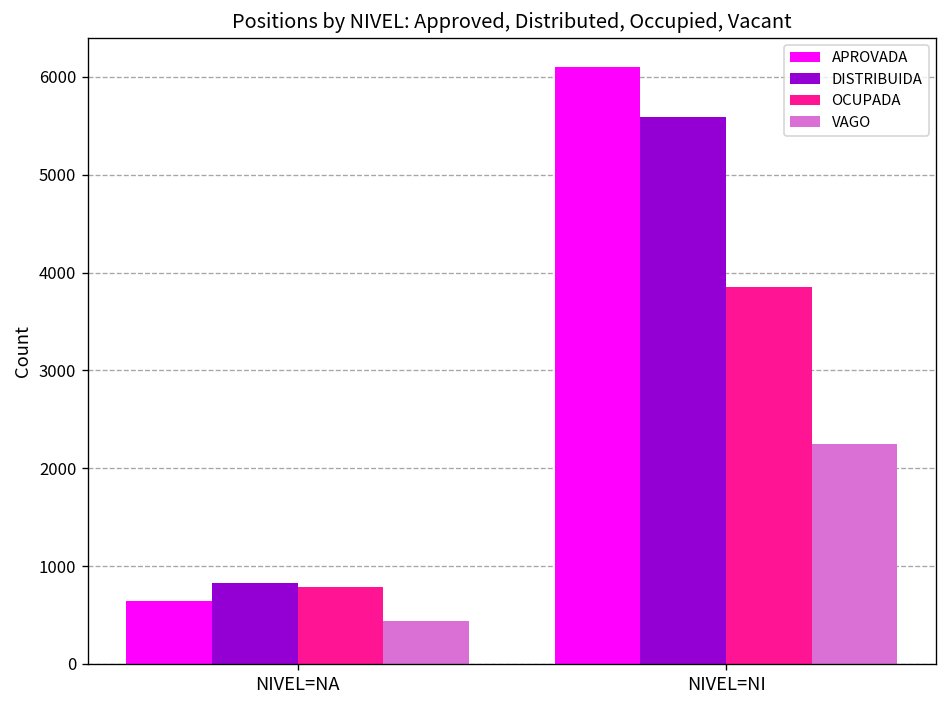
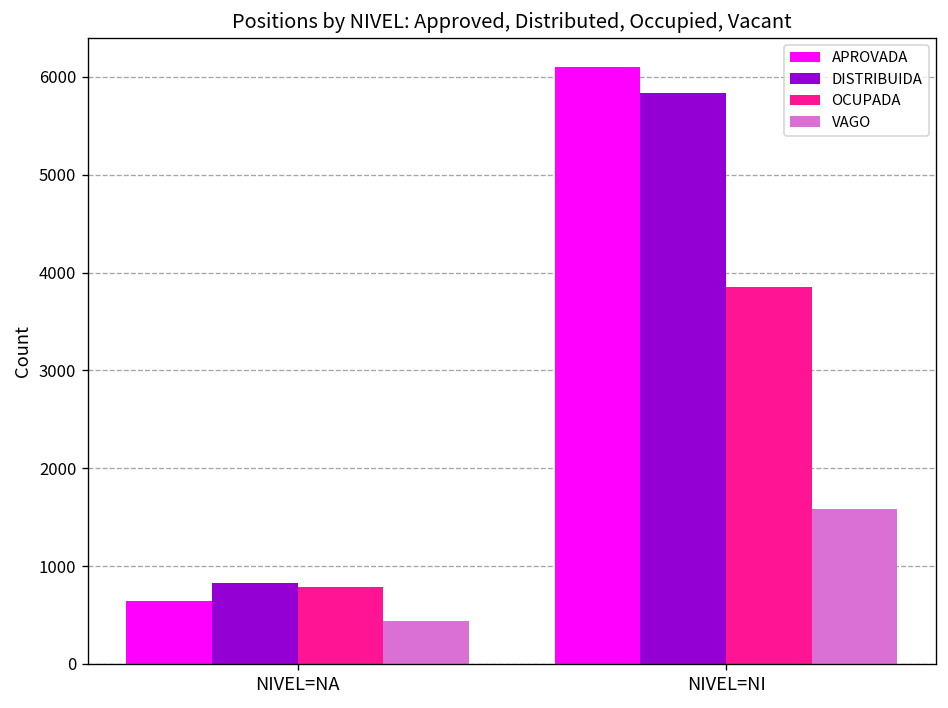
  {
    "APROVADA": {
      "NIVEL=NA": 600,
      "NIVEL=NI": 6100
    },
    "DISTRIBUIDA": {
      "NIVEL=NA": 800,
-     "NIVEL=NI": 5600
+     "NIVEL=NI": 5800
    },
    "OCUPADA": {
      "NIVEL=NA": 800,
      "NIVEL=NI": 3900
    },
    "VAGO": {
      "NIVEL=NA": 400,
-     "NIVEL=NI": 2200
+     "NIVEL=NI": 1600
    }
  }
